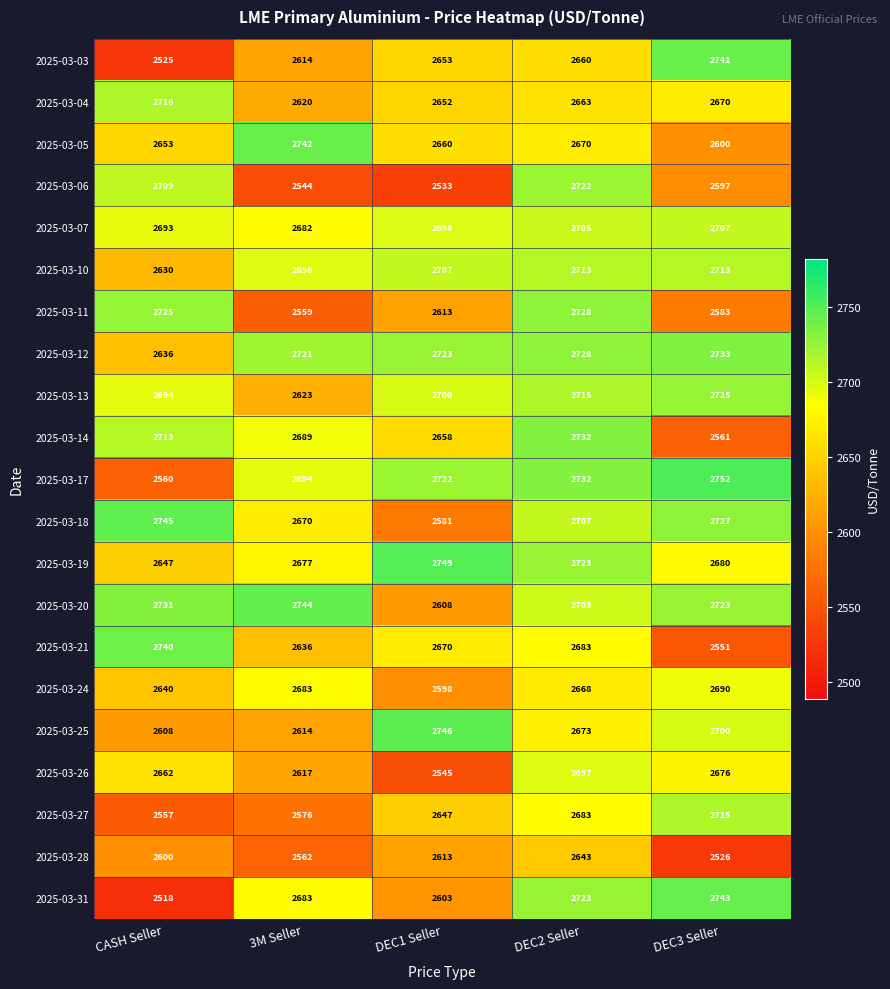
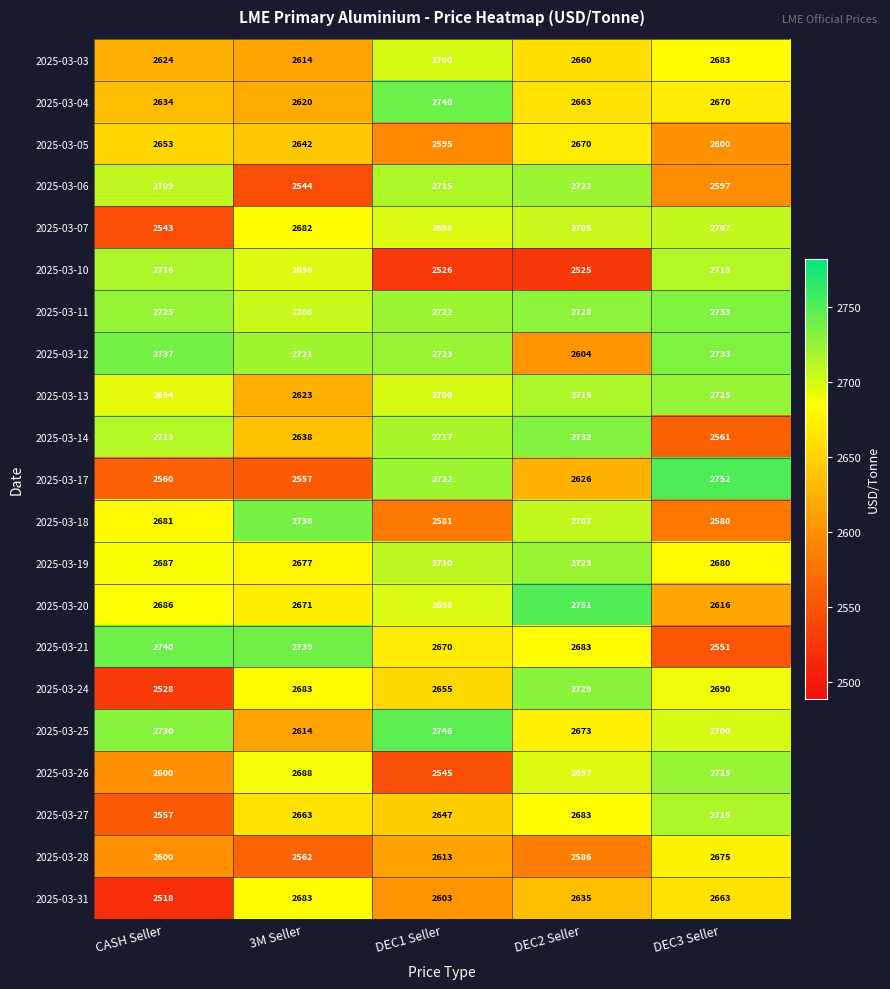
  {
    "2025-03-03": {
-     "CASH Seller": 2525,
+     "CASH Seller": 2624,
      "3M Seller": 2614,
-     "DEC1 Seller": 2653,
+     "DEC1 Seller": 2700,
      "DEC2 Seller": 2660,
-     "DEC3 Seller": 2741
+     "DEC3 Seller": 2683
    },
    "2025-03-04": {
-     "CASH Seller": 2716,
+     "CASH Seller": 2634,
      "3M Seller": 2620,
-     "DEC1 Seller": 2652,
+     "DEC1 Seller": 2740,
      "DEC2 Seller": 2663,
      "DEC3 Seller": 2670
    },
    "2025-03-05": {
      "CASH Seller": 2653,
-     "3M Seller": 2742,
-     "DEC1 Seller": 2660,
+     "3M Seller": 2642,
+     "DEC1 Seller": 2595,
      "DEC2 Seller": 2670,
      "DEC3 Seller": 2600
    },
    "2025-03-06": {
      "CASH Seller": 2709,
      "3M Seller": 2544,
-     "DEC1 Seller": 2533,
+     "DEC1 Seller": 2715,
      "DEC2 Seller": 2722,
      "DEC3 Seller": 2597
    },
    "2025-03-07": {
-     "CASH Seller": 2693,
+     "CASH Seller": 2543,
      "3M Seller": 2682,
      "DEC1 Seller": 2698,
      "DEC2 Seller": 2705,
      "DEC3 Seller": 2707
    },
    "2025-03-10": {
-     "CASH Seller": 2630,
+     "CASH Seller": 2716,
      "3M Seller": 2696,
-     "DEC1 Seller": 2707,
-     "DEC2 Seller": 2713,
+     "DEC1 Seller": 2526,
+     "DEC2 Seller": 2525,
      "DEC3 Seller": 2713
    },
    "2025-03-11": {
      "CASH Seller": 2725,
-     "3M Seller": 2559,
-     "DEC1 Seller": 2613,
+     "3M Seller": 2706,
+     "DEC1 Seller": 2722,
      "DEC2 Seller": 2728,
-     "DEC3 Seller": 2583
+     "DEC3 Seller": 2733
    },
    "2025-03-12": {
-     "CASH Seller": 2636,
+     "CASH Seller": 2737,
      "3M Seller": 2721,
      "DEC1 Seller": 2723,
-     "DEC2 Seller": 2728,
+     "DEC2 Seller": 2604,
      "DEC3 Seller": 2733
    },
    "2025-03-13": {
      "CASH Seller": 2694,
      "3M Seller": 2623,
      "DEC1 Seller": 2700,
      "DEC2 Seller": 2715,
      "DEC3 Seller": 2725
    },
    "2025-03-14": {
      "CASH Seller": 2713,
-     "3M Seller": 2689,
-     "DEC1 Seller": 2658,
+     "3M Seller": 2638,
+     "DEC1 Seller": 2717,
      "DEC2 Seller": 2732,
      "DEC3 Seller": 2561
    },
    "2025-03-17": {
      "CASH Seller": 2560,
-     "3M Seller": 2694,
+     "3M Seller": 2557,
      "DEC1 Seller": 2722,
-     "DEC2 Seller": 2732,
+     "DEC2 Seller": 2626,
      "DEC3 Seller": 2752
    },
    "2025-03-18": {
-     "CASH Seller": 2745,
-     "3M Seller": 2670,
+     "CASH Seller": 2681,
+     "3M Seller": 2736,
      "DEC1 Seller": 2581,
      "DEC2 Seller": 2707,
-     "DEC3 Seller": 2727
+     "DEC3 Seller": 2580
    },
    "2025-03-19": {
-     "CASH Seller": 2647,
+     "CASH Seller": 2687,
      "3M Seller": 2677,
-     "DEC1 Seller": 2749,
+     "DEC1 Seller": 2710,
      "DEC2 Seller": 2723,
      "DEC3 Seller": 2680
    },
    "2025-03-20": {
-     "CASH Seller": 2731,
-     "3M Seller": 2744,
-     "DEC1 Seller": 2608,
-     "DEC2 Seller": 2703,
-     "DEC3 Seller": 2723
+     "CASH Seller": 2686,
+     "3M Seller": 2671,
+     "DEC1 Seller": 2698,
+     "DEC2 Seller": 2751,
+     "DEC3 Seller": 2616
    },
    "2025-03-21": {
      "CASH Seller": 2740,
-     "3M Seller": 2636,
+     "3M Seller": 2739,
      "DEC1 Seller": 2670,
      "DEC2 Seller": 2683,
      "DEC3 Seller": 2551
    },
    "2025-03-24": {
-     "CASH Seller": 2640,
+     "CASH Seller": 2528,
      "3M Seller": 2683,
-     "DEC1 Seller": 2598,
-     "DEC2 Seller": 2668,
+     "DEC1 Seller": 2655,
+     "DEC2 Seller": 2729,
      "DEC3 Seller": 2690
    },
    "2025-03-25": {
-     "CASH Seller": 2608,
+     "CASH Seller": 2730,
      "3M Seller": 2614,
      "DEC1 Seller": 2746,
      "DEC2 Seller": 2673,
      "DEC3 Seller": 2700
    },
    "2025-03-26": {
-     "CASH Seller": 2662,
-     "3M Seller": 2617,
+     "CASH Seller": 2600,
+     "3M Seller": 2688,
      "DEC1 Seller": 2545,
      "DEC2 Seller": 2697,
-     "DEC3 Seller": 2676
+     "DEC3 Seller": 2725
    },
    "2025-03-27": {
      "CASH Seller": 2557,
-     "3M Seller": 2576,
+     "3M Seller": 2663,
      "DEC1 Seller": 2647,
      "DEC2 Seller": 2683,
      "DEC3 Seller": 2715
    },
    "2025-03-28": {
      "CASH Seller": 2600,
      "3M Seller": 2562,
      "DEC1 Seller": 2613,
-     "DEC2 Seller": 2643,
-     "DEC3 Seller": 2526
+     "DEC2 Seller": 2586,
+     "DEC3 Seller": 2675
    },
    "2025-03-31": {
      "CASH Seller": 2518,
      "3M Seller": 2683,
      "DEC1 Seller": 2603,
-     "DEC2 Seller": 2723,
-     "DEC3 Seller": 2743
+     "DEC2 Seller": 2635,
+     "DEC3 Seller": 2663
    }
  }
